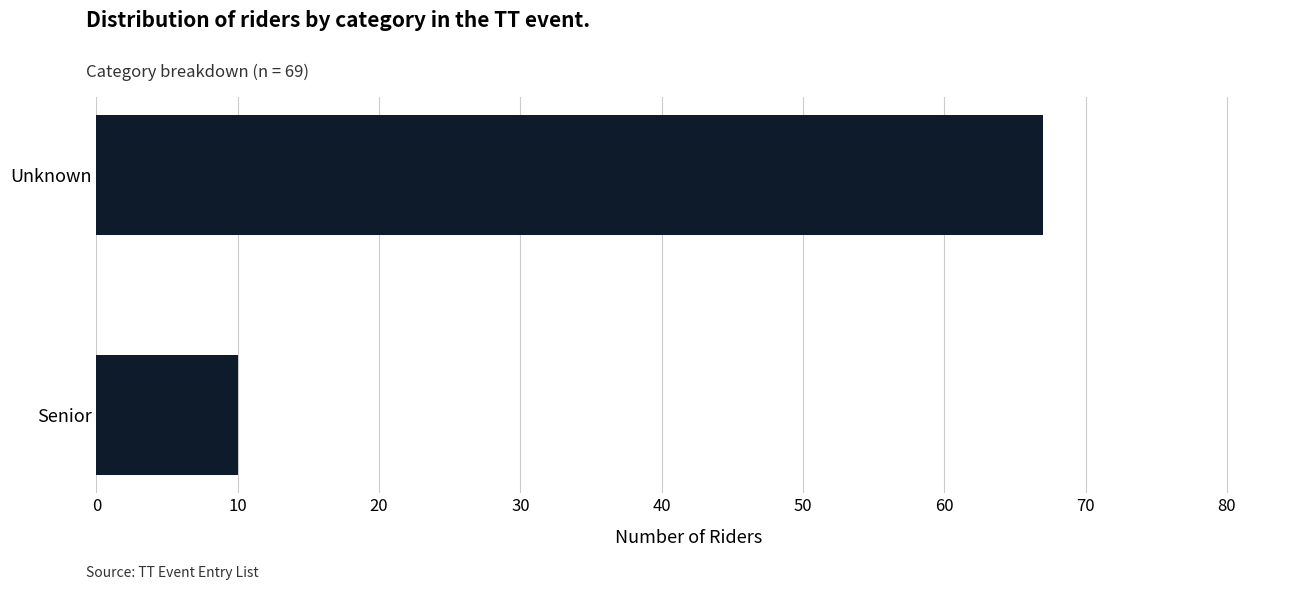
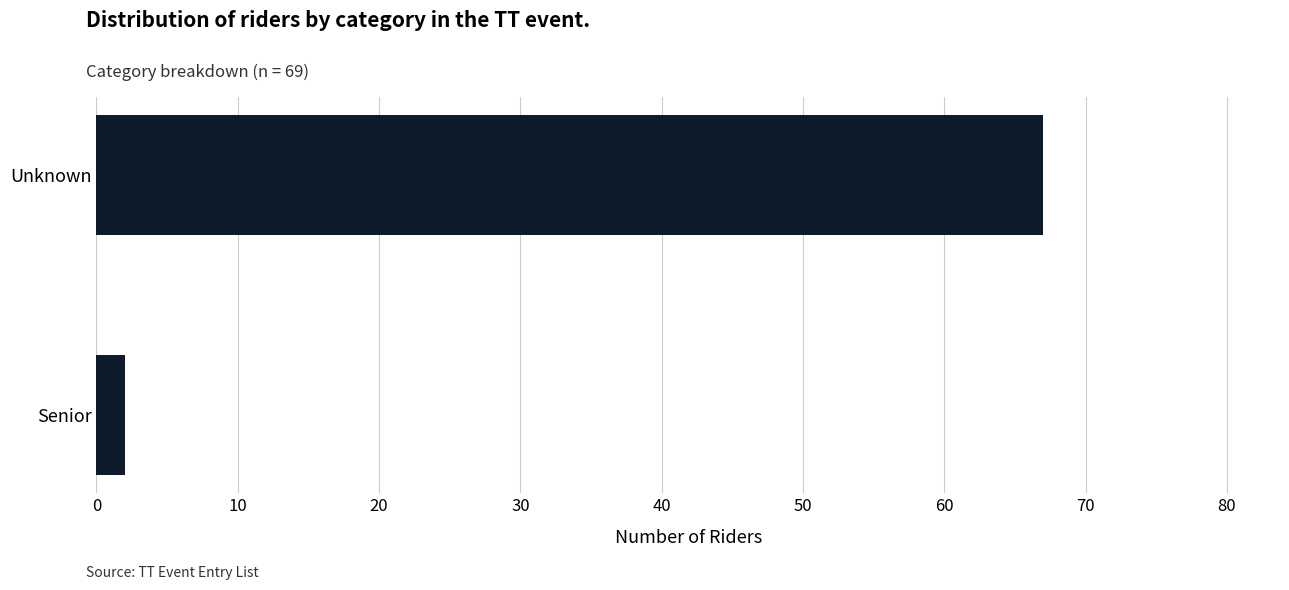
  {
    "Unknown": 67,
-   "Senior": 10
+   "Senior": 2
  }
